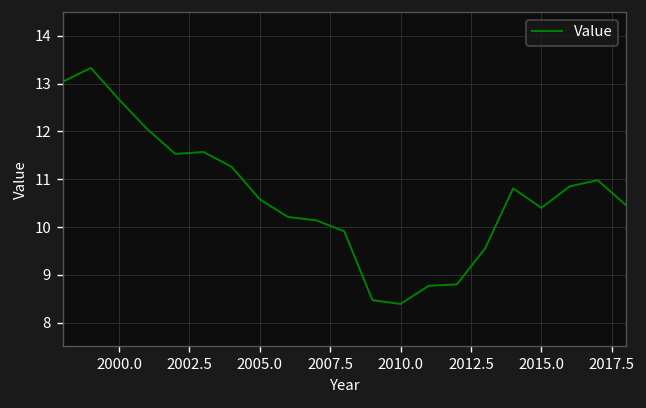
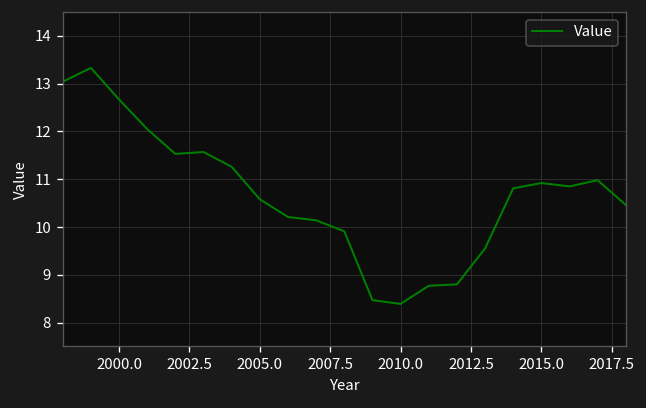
  {
    "2000.0": 12.7,
    "2005.0": 10.6,
    "2010.0": 8.4,
-   "2015.0": 10.4
+   "2015.0": 10.9
  }
